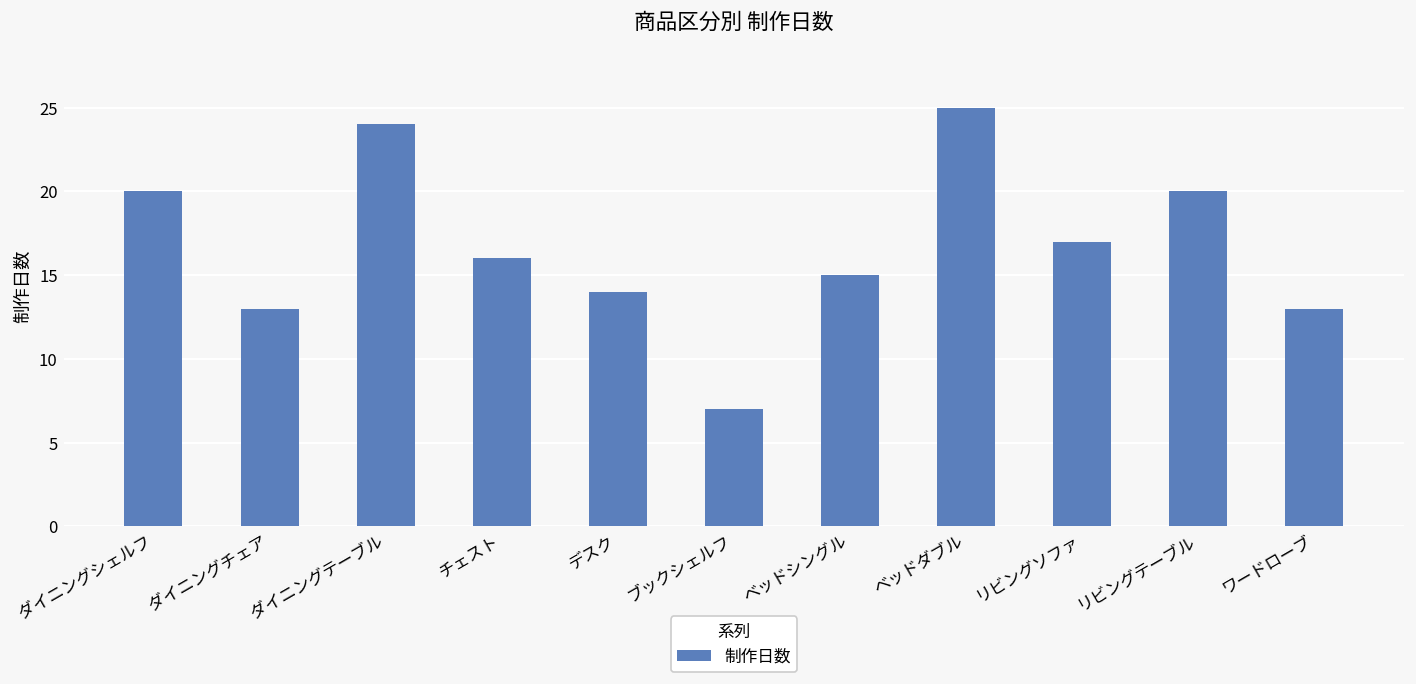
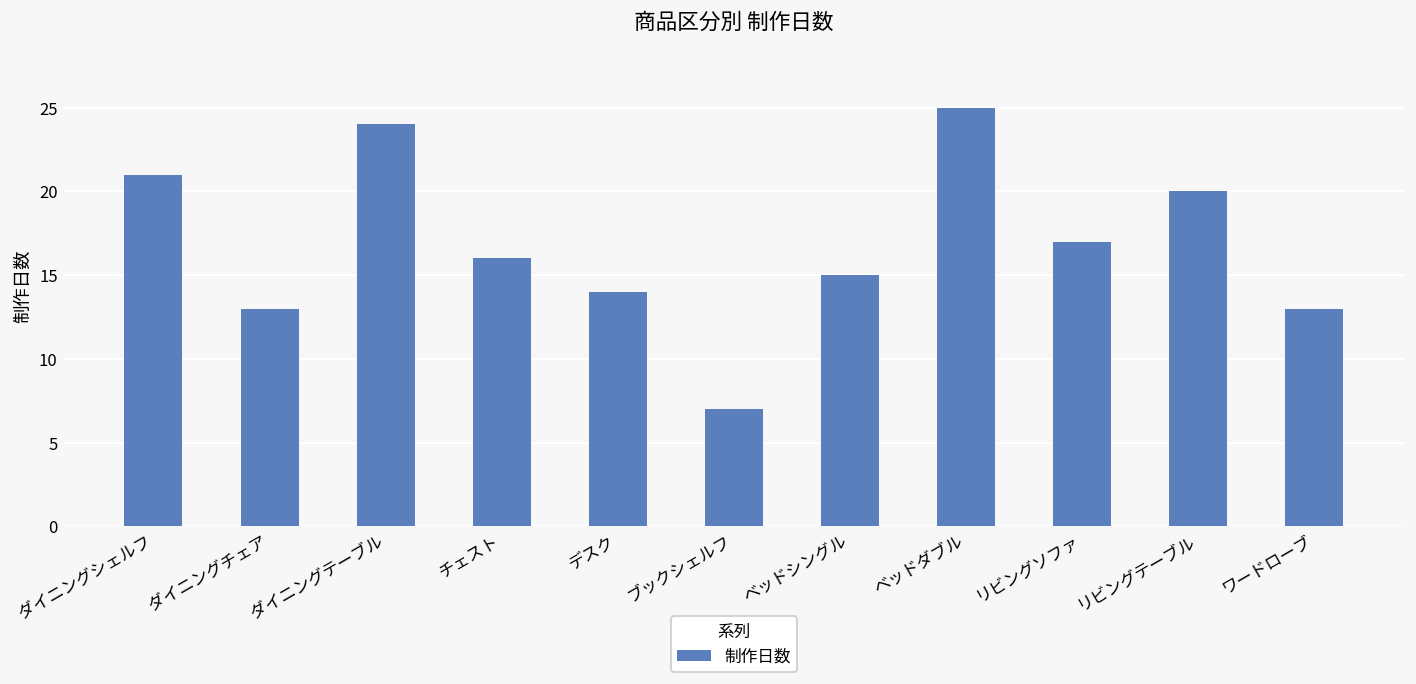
  {
-   "ダイニングシェルフ": 20,
+   "ダイニングシェルフ": 21,
    "ダイニングチェア": 13,
    "ダイニングテーブル": 24,
    "チェスト": 16,
    "デスク": 14,
    "ブックシェルフ": 7,
    "ベッドシングル": 15,
    "ベッドダブル": 25,
    "リビングソファ": 17,
    "リビングテーブル": 20,
    "ワードローブ": 13
  }
